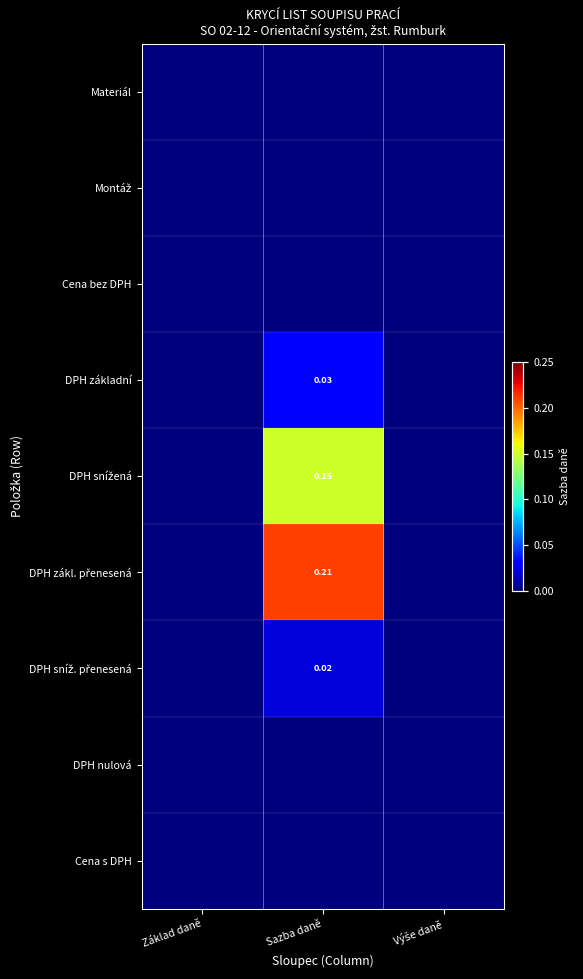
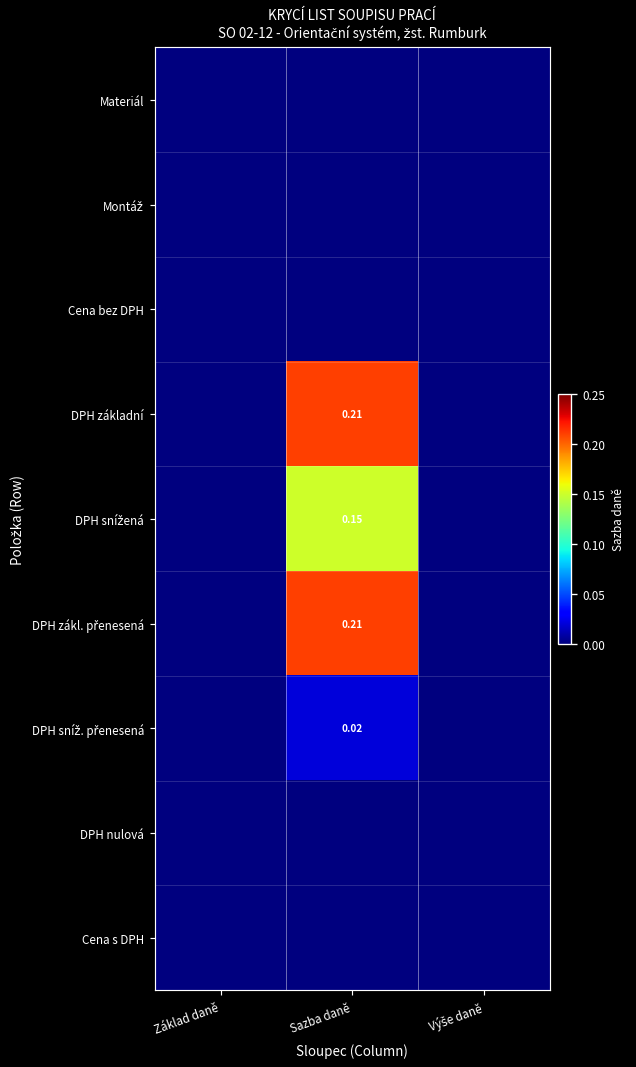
  {
    "DPH základní": {
-     "Sazba daně": 0.03
+     "Sazba daně": 0.21
    },
    "DPH snížená": {
      "Sazba daně": 0.15
    },
    "DPH zákl. přenesená": {
      "Sazba daně": 0.21
    },
    "DPH sníž. přenesená": {
      "Sazba daně": 0.02
    }
  }
